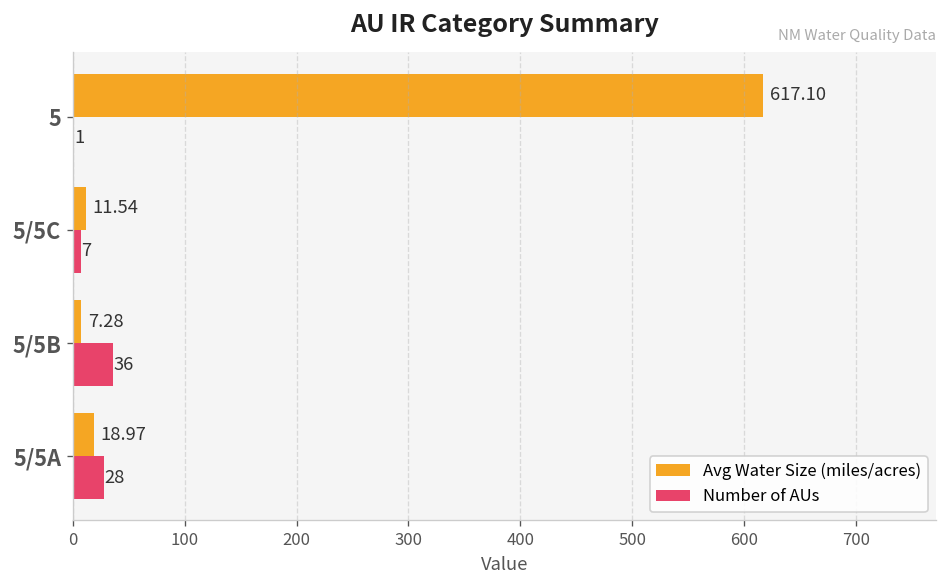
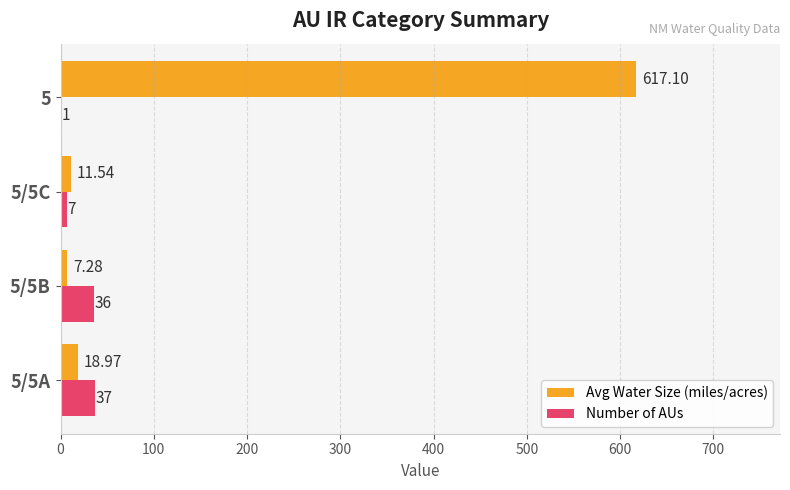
  {
    "Avg Water Size (miles/acres)": {
      "5": 617.10,
      "5/5C": 11.54,
      "5/5B": 7.28,
      "5/5A": 18.97
    },
    "Number of AUs": {
      "5": 1,
      "5/5C": 7,
      "5/5B": 36,
-     "5/5A": 28
+     "5/5A": 37
    }
  }
